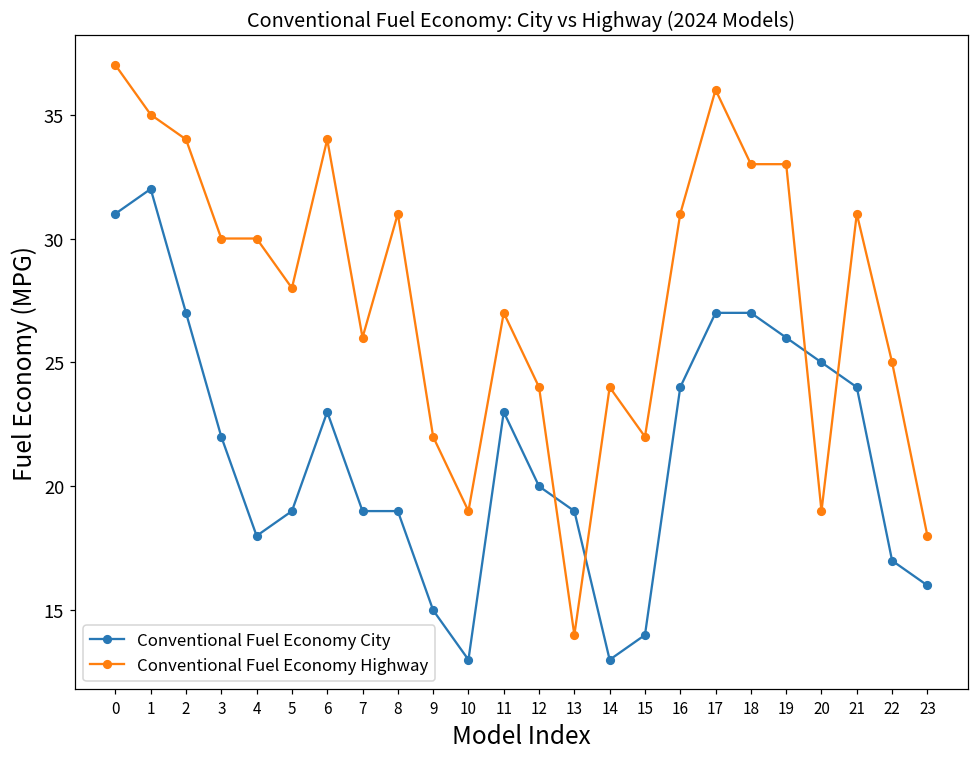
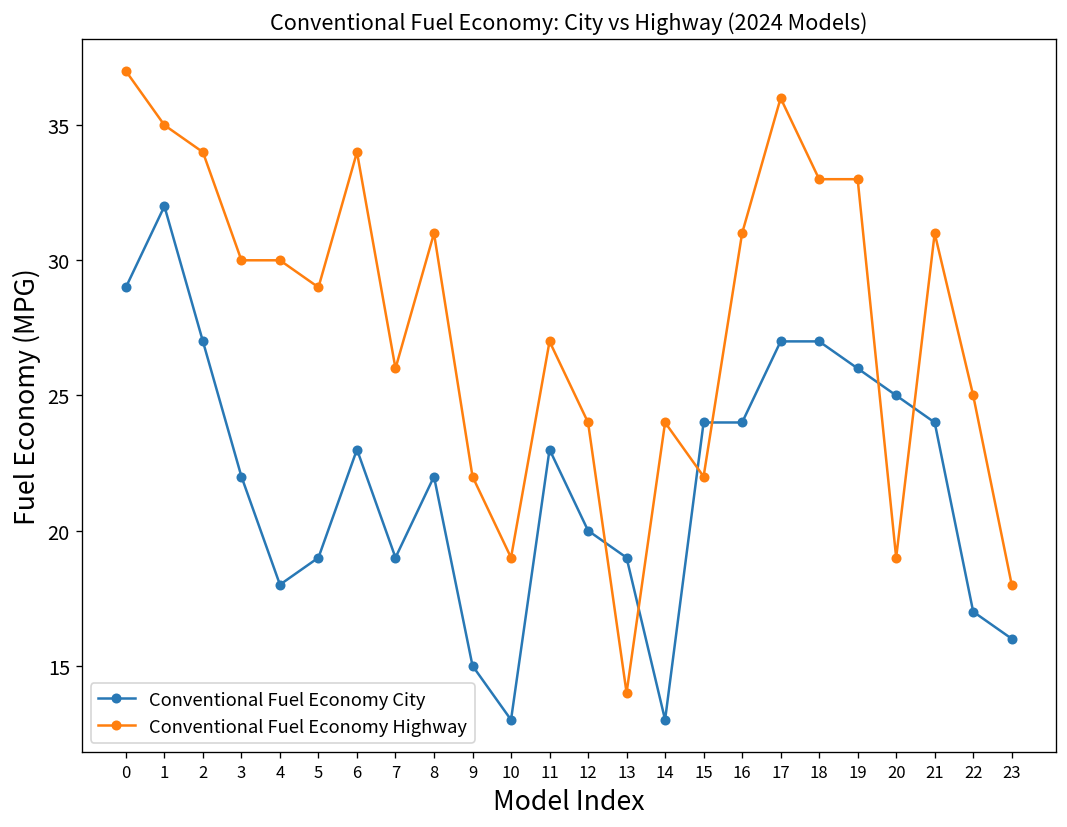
  {
    "Conventional Fuel Economy City": {
-     "0": 31,
+     "0": 29,
      "1": 32,
      "2": 27,
      "3": 22,
      "4": 18,
      "5": 19,
      "6": 23,
      "7": 19,
-     "8": 19,
+     "8": 22,
      "9": 15,
      "10": 13,
      "11": 23,
      "12": 20,
      "13": 19,
      "14": 13,
-     "15": 14,
+     "15": 24,
      "16": 24,
      "17": 27,
      "18": 27,
      "19": 26,
      "20": 25,
      "21": 24,
      "22": 17,
      "23": 16
    },
    "Conventional Fuel Economy Highway": {
      "0": 37,
      "1": 35,
      "2": 34,
      "3": 30,
      "4": 30,
-     "5": 28,
+     "5": 29,
      "6": 34,
      "7": 26,
      "8": 31,
      "9": 22,
      "10": 19,
      "11": 27,
      "12": 24,
      "13": 14,
      "14": 24,
      "15": 22,
      "16": 31,
      "17": 36,
      "18": 33,
      "19": 33,
      "20": 19,
      "21": 31,
      "22": 25,
      "23": 18
    }
  }
